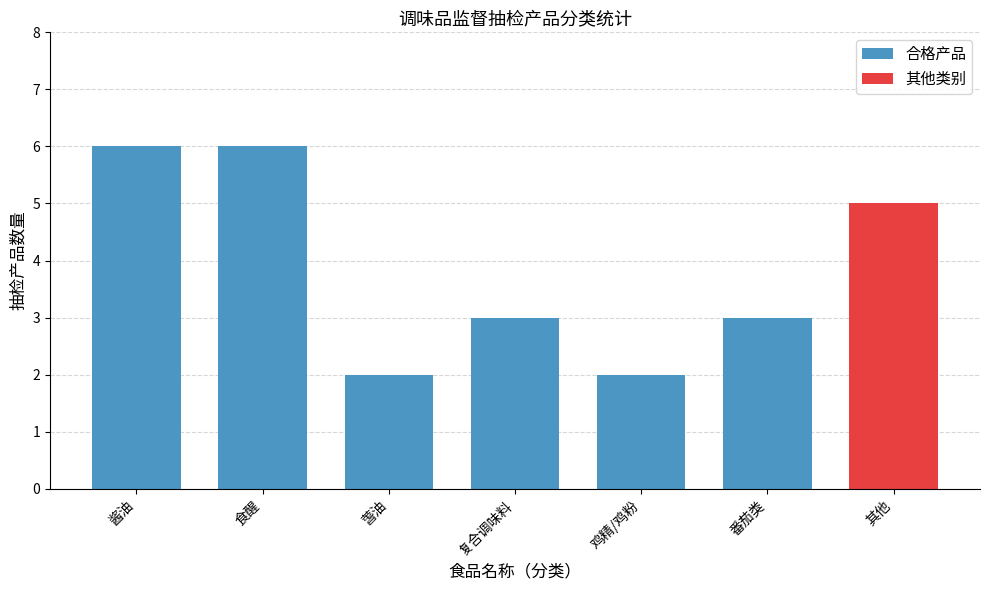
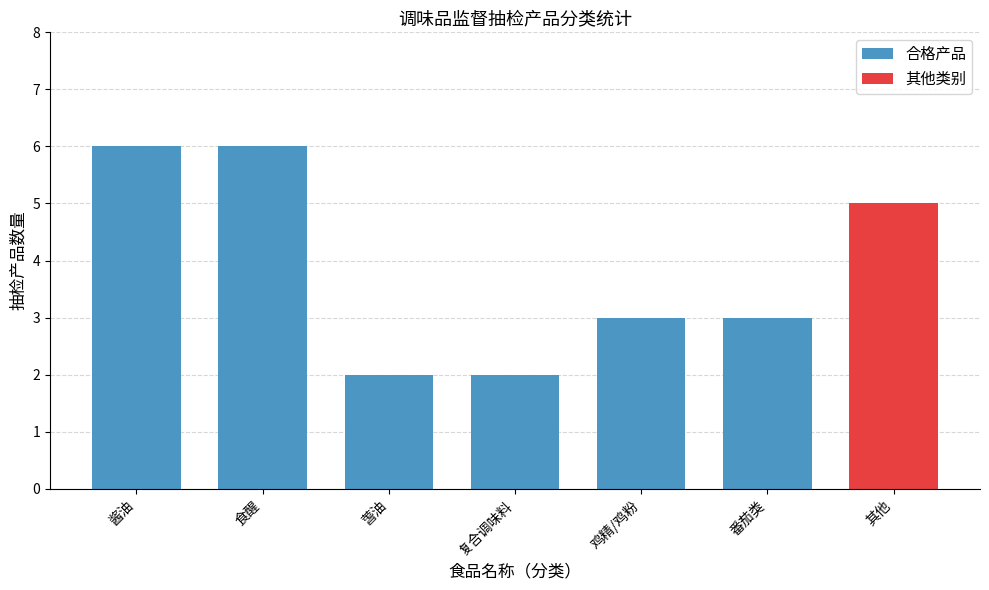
  {
    "合格产品": {
      "酱油": 6,
      "食醒": 6,
      "萅油": 2,
-     "复合调味料": 3,
-     "鸡精/鸡粉": 2,
+     "复合调味料": 2,
+     "鸡精/鸡粉": 3,
      "番茄类": 3
    },
    "其他类别": {
      "其他": 5
    }
  }
